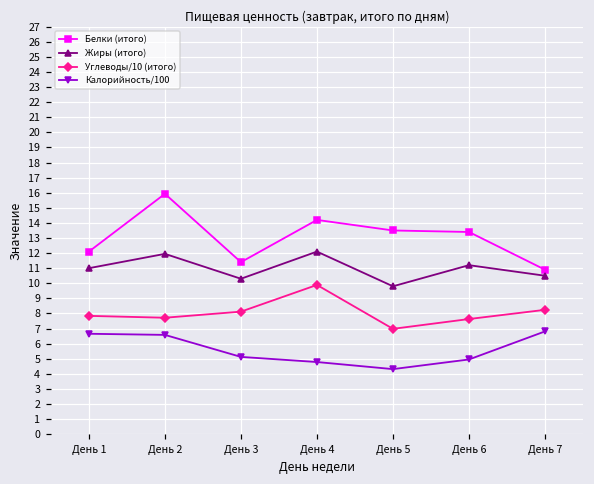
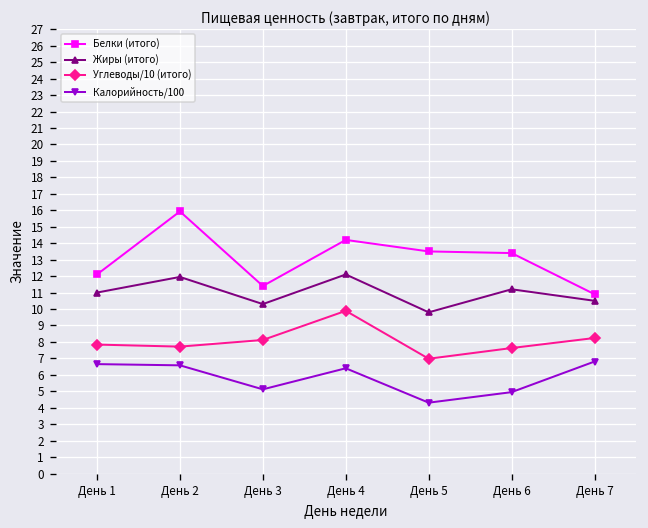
  {
    "Белки (итого)": {
      "День 1": 12.1,
      "День 2": 15.9,
      "День 3": 11.4,
      "День 4": 14.2,
      "День 5": 13.5,
      "День 6": 13.4,
      "День 7": 10.9
    },
    "Жиры (итого)": {
      "День 1": 11.0,
      "День 2": 12.0,
      "День 3": 10.3,
      "День 4": 12.1,
      "День 5": 9.8,
      "День 6": 11.2,
      "День 7": 10.5
    },
    "Углеводы/10 (итого)": {
      "День 1": 7.8,
      "День 2": 7.7,
      "День 3": 8.1,
      "День 4": 9.9,
      "День 5": 7.0,
      "День 6": 7.6,
      "День 7": 8.2
    },
    "Калорийность/100": {
      "День 1": 6.7,
      "День 2": 6.6,
      "День 3": 5.1,
-     "День 4": 4.8,
+     "День 4": 6.4,
      "День 5": 4.3,
      "День 6": 5.0,
      "День 7": 6.8
    }
  }
